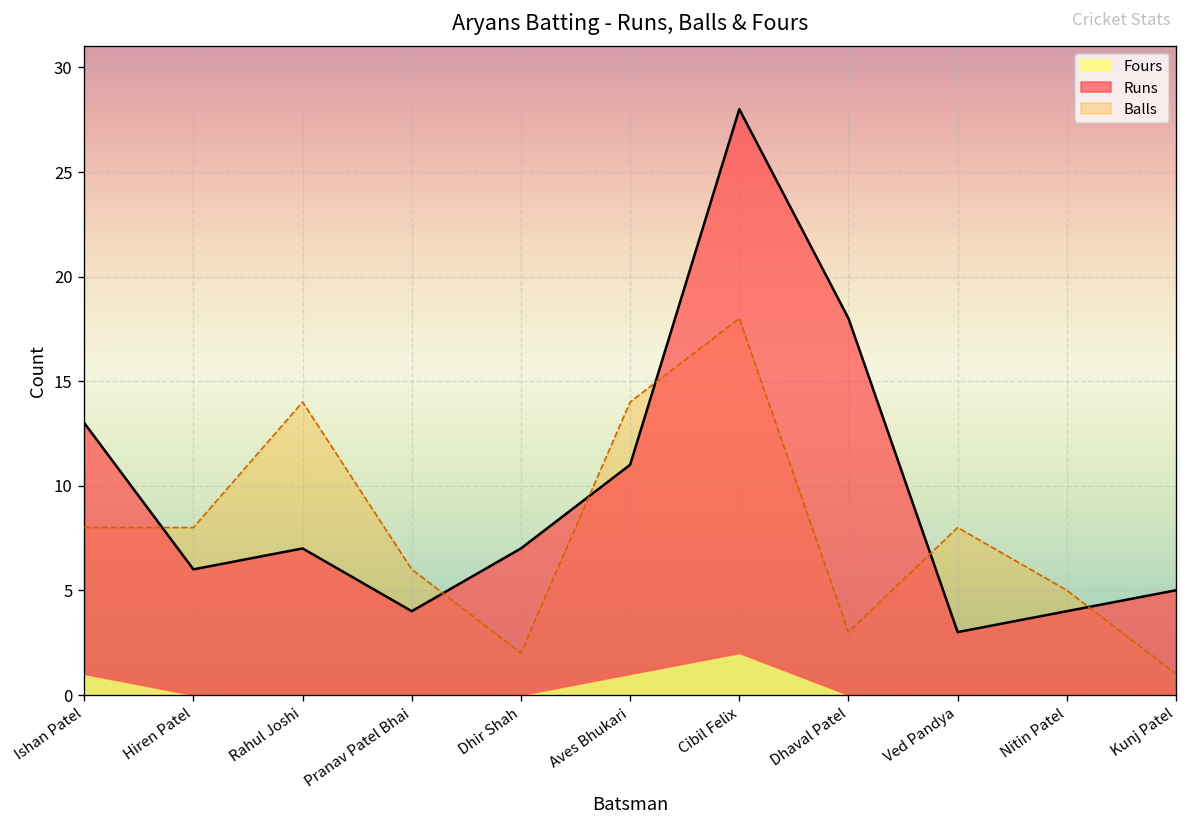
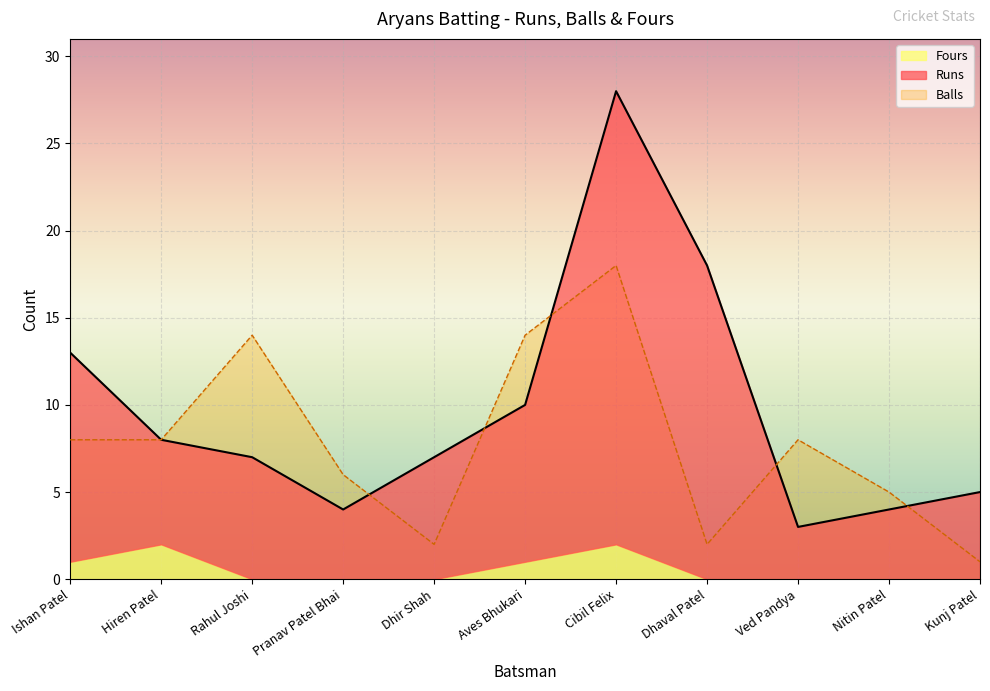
  {
    "Fours": {
      "Ishan Patel": 1,
-     "Hiren Patel": 0,
+     "Hiren Patel": 2,
      "Rahul Joshi": 0,
      "Pranav Patel Bhai": 0,
      "Dhir Shah": 0,
      "Aves Bhukari": 1,
      "Cibil Felix": 2,
      "Dhaval Patel": 0,
      "Ved Pandya": 0,
      "Nitin Patel": 0,
      "Kunj Patel": 0
    },
    "Runs": {
      "Ishan Patel": 12,
      "Rahul Joshi": 7,
      "Pranav Patel Bhai": 4,
      "Dhir Shah": 7,
-     "Aves Bhukari": 10,
+     "Aves Bhukari": 9,
      "Cibil Felix": 26,
      "Dhaval Patel": 18,
      "Ved Pandya": 3,
      "Nitin Patel": 4,
      "Kunj Patel": 5
    },
    "Balls": {
      "Ishan Patel": 8,
      "Rahul Joshi": 14,
      "Pranav Patel Bhai": 6,
      "Dhir Shah": 2,
      "Aves Bhukari": 14,
      "Cibil Felix": 18,
-     "Dhaval Patel": 3,
+     "Dhaval Patel": 2,
      "Ved Pandya": 8,
      "Nitin Patel": 5,
      "Kunj Patel": 1
    }
  }
